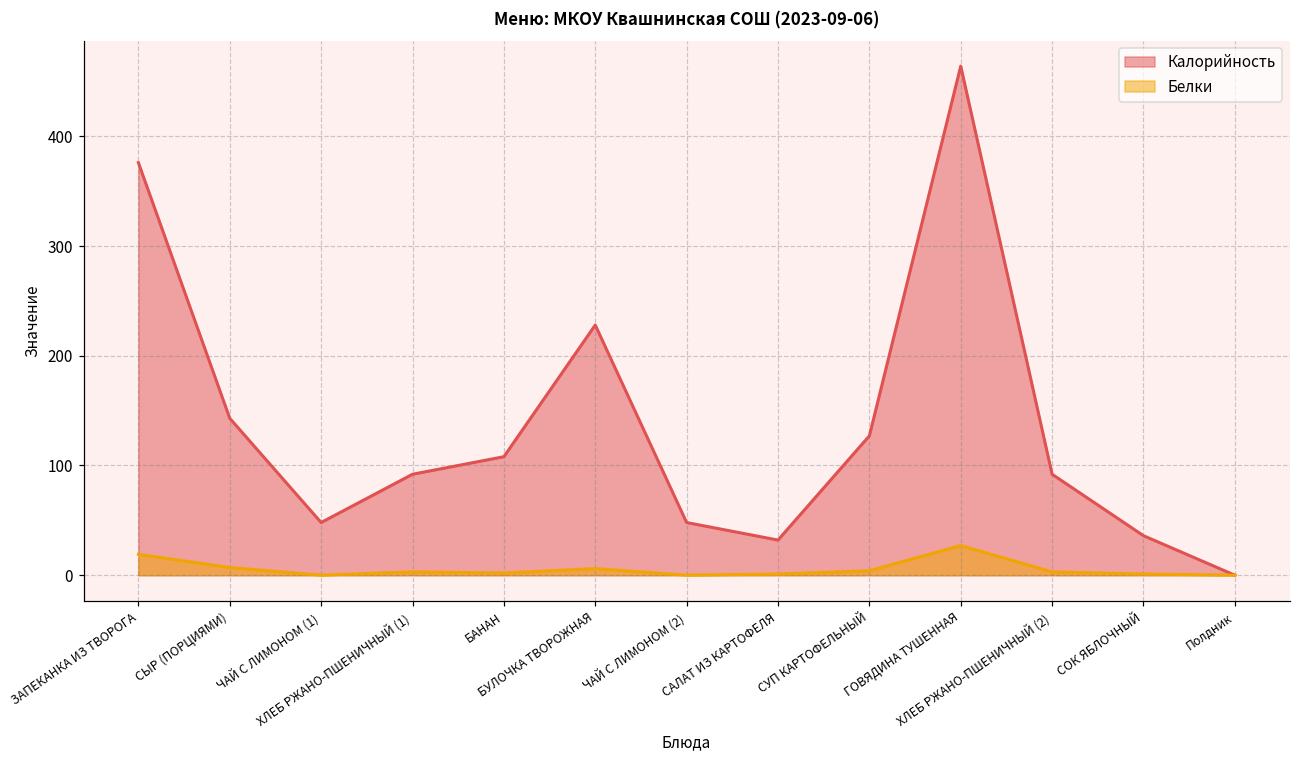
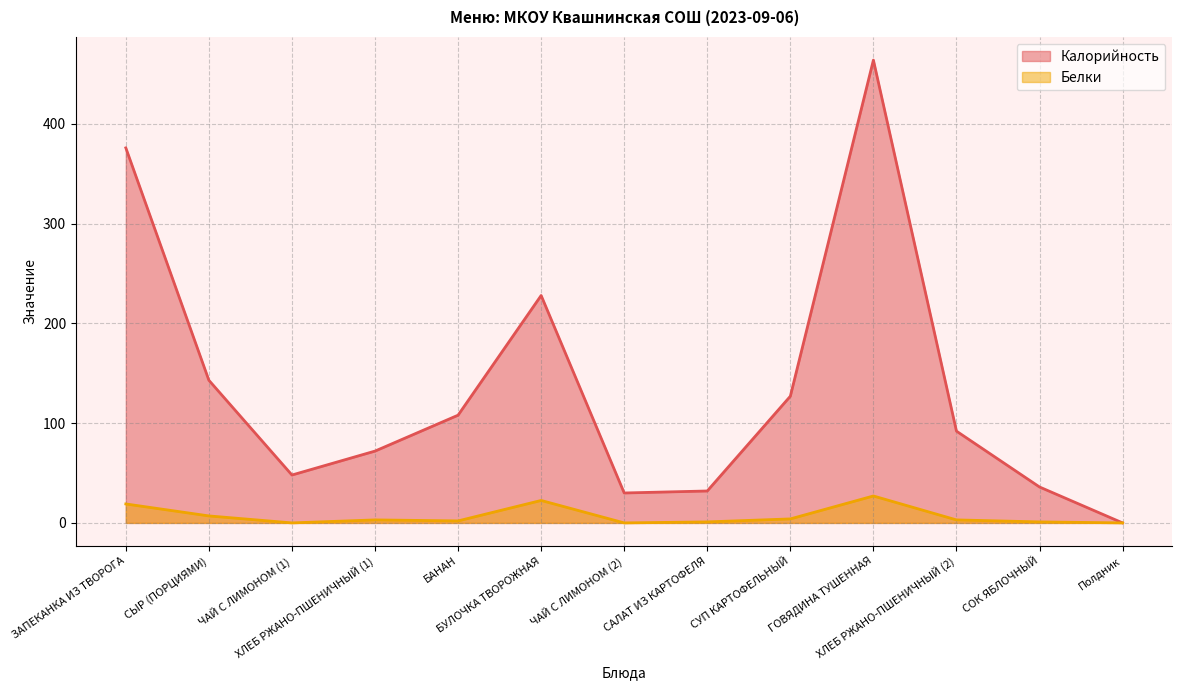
  {
    "Калорийность": {
      "ЗАПЕКАНКА ИЗ ТВОРОГА": 380,
      "СЫР (ПОРЦИЯМИ)": 140,
      "ЧАЙ С ЛИМОНОМ (1)": 50,
-     "ХЛЕБ РЖАНО-ПШЕНИЧНЫЙ (1)": 90,
+     "ХЛЕБ РЖАНО-ПШЕНИЧНЫЙ (1)": 70,
      "БАНАН": 110,
      "БУЛОЧКА ТВОРОЖНАЯ": 230,
-     "ЧАЙ С ЛИМОНОМ (2)": 50,
+     "ЧАЙ С ЛИМОНОМ (2)": 30,
      "САЛАТ ИЗ КАРТОФЕЛЯ": 30,
      "СУП КАРТОФЕЛЬНЫЙ": 130,
      "ГОВЯДИНА ТУШЕННАЯ": 460,
      "ХЛЕБ РЖАНО-ПШЕНИЧНЫЙ (2)": 90,
      "СОК ЯБЛОЧНЫЙ": 40
    },
    "Белки": {
      "ЗАПЕКАНКА ИЗ ТВОРОГА": 20,
      "СЫР (ПОРЦИЯМИ)": 10,
      "ЧАЙ С ЛИМОНОМ (1)": 0,
      "ХЛЕБ РЖАНО-ПШЕНИЧНЫЙ (1)": 0,
      "БАНАН": 0,
-     "БУЛОЧКА ТВОРОЖНАЯ": 10,
+     "БУЛОЧКА ТВОРОЖНАЯ": 20,
      "ЧАЙ С ЛИМОНОМ (2)": 0,
      "САЛАТ ИЗ КАРТОФЕЛЯ": 0,
      "СУП КАРТОФЕЛЬНЫЙ": 0,
      "ГОВЯДИНА ТУШЕННАЯ": 30,
      "ХЛЕБ РЖАНО-ПШЕНИЧНЫЙ (2)": 0,
      "СОК ЯБЛОЧНЫЙ": 0
    }
  }
